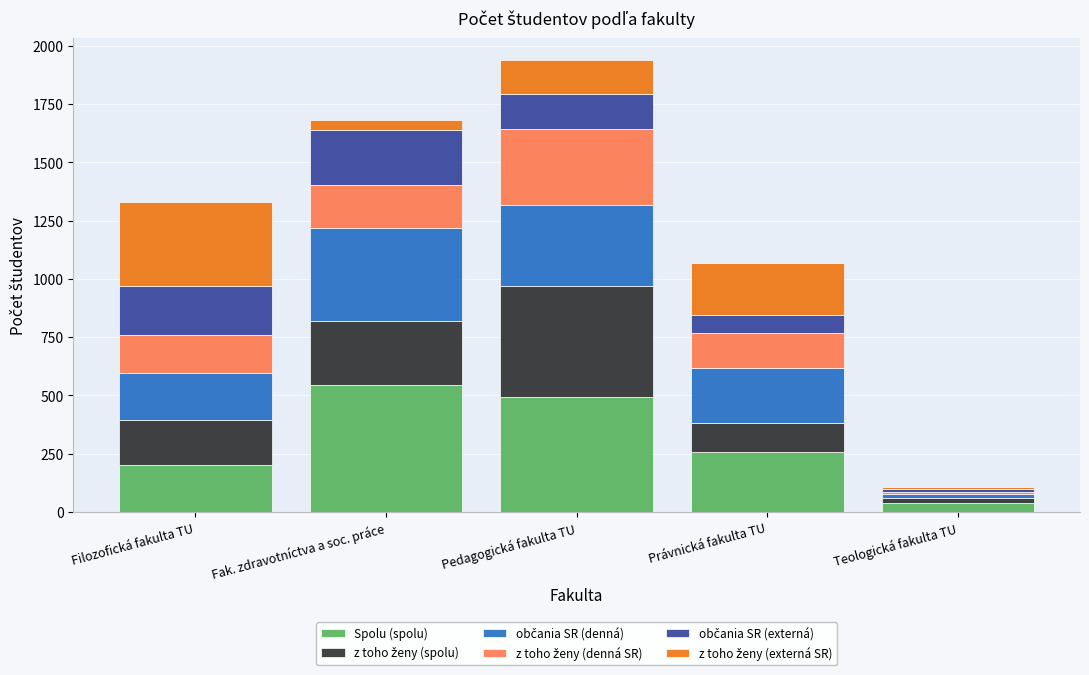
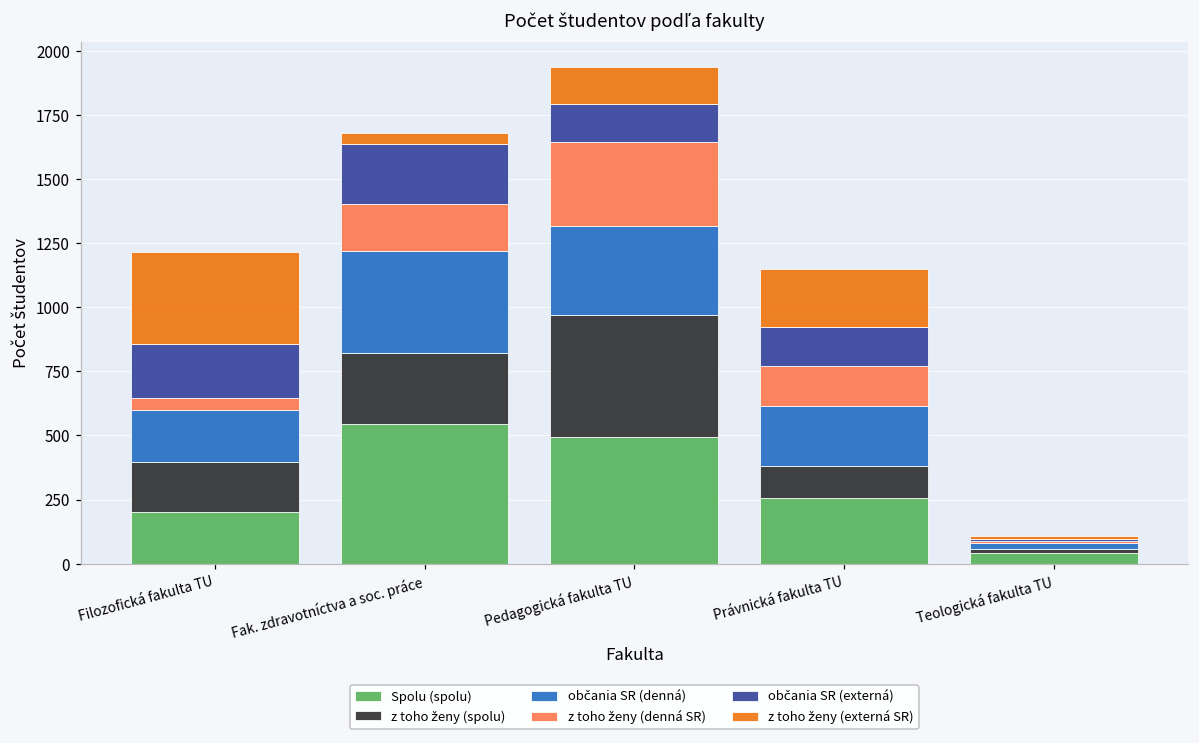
  {
    "Spolu (spolu)": {
      "Filozofická fakulta TU": 200,
      "Fak. zdravotníctva a soc. práce": 540,
      "Pedagogická fakulta TU": 500,
      "Právnická fakulta TU": 260,
      "Teologická fakulta TU": 40
    },
    "z toho ženy (spolu)": {
      "Filozofická fakulta TU": 200,
      "Fak. zdravotníctva a soc. práce": 280,
      "Pedagogická fakulta TU": 470,
      "Právnická fakulta TU": 130,
      "Teologická fakulta TU": 20
    },
    "občania SR (denná)": {
      "Filozofická fakulta TU": 200,
      "Fak. zdravotníctva a soc. práce": 400,
      "Pedagogická fakulta TU": 350,
      "Právnická fakulta TU": 230,
      "Teologická fakulta TU": 20
    },
    "z toho ženy (denná SR)": {
-     "Filozofická fakulta TU": 160,
+     "Filozofická fakulta TU": 50,
      "Fak. zdravotníctva a soc. práce": 180,
      "Pedagogická fakulta TU": 330,
      "Právnická fakulta TU": 150
    },
    "občania SR (externá)": {
      "Filozofická fakulta TU": 210,
      "Fak. zdravotníctva a soc. práce": 240,
      "Pedagogická fakulta TU": 150,
-     "Právnická fakulta TU": 70,
+     "Právnická fakulta TU": 160,
      "Teologická fakulta TU": 10
    },
    "z toho ženy (externá SR)": {
      "Filozofická fakulta TU": 360,
      "Fak. zdravotníctva a soc. práce": 40,
      "Pedagogická fakulta TU": 150,
      "Právnická fakulta TU": 230
    }
  }
